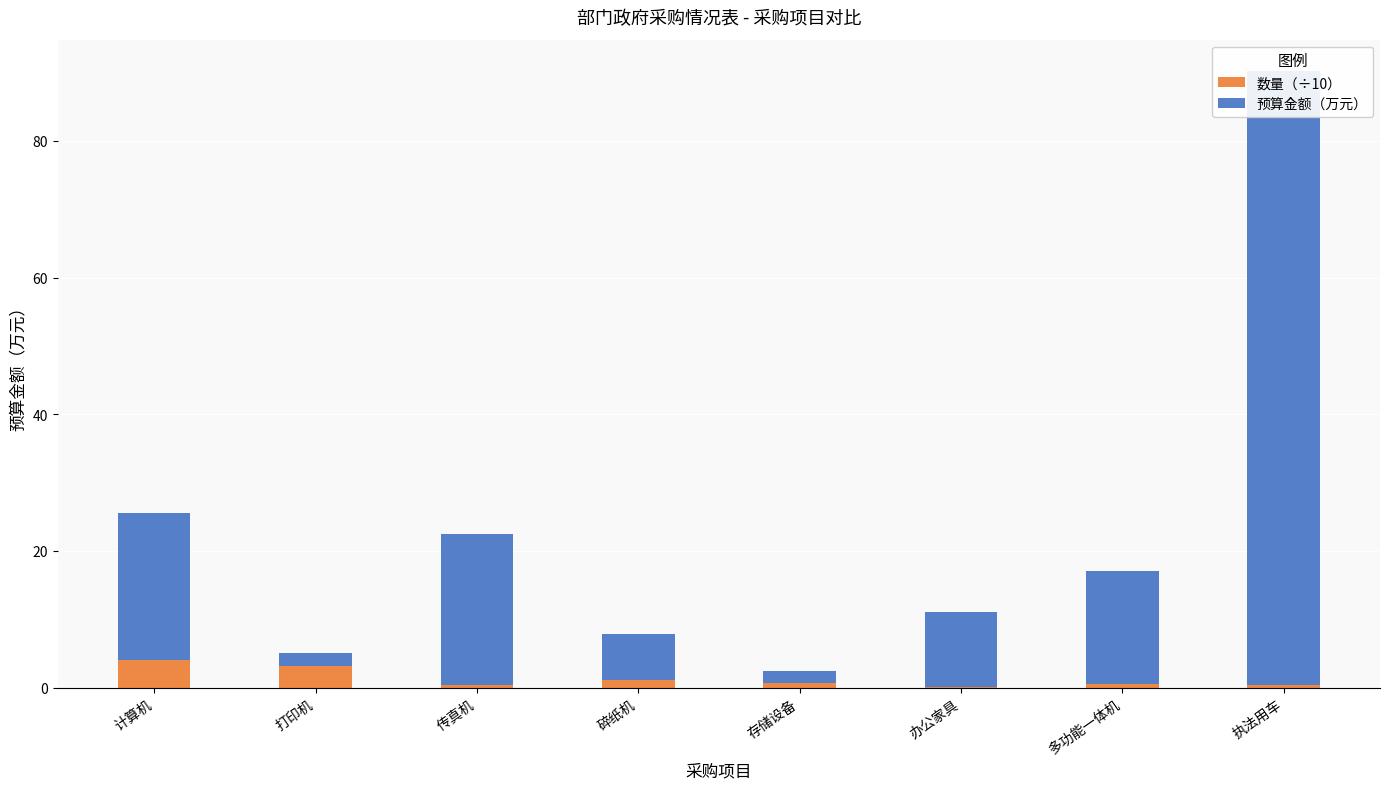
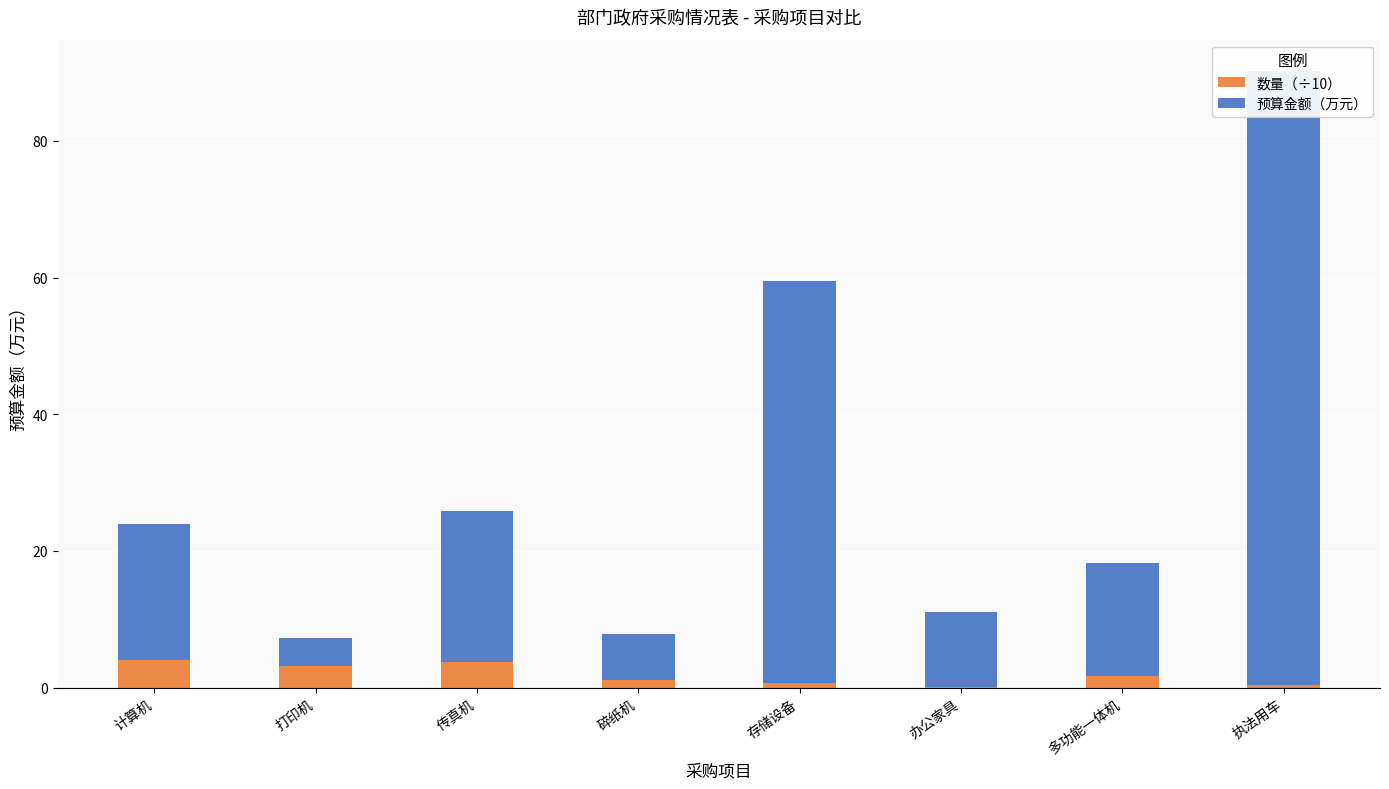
  {
    "数量（÷10）": {
      "计算机": 4,
      "打印机": 3,
-     "传真机": 0,
+     "传真机": 4,
      "碎纸机": 1,
      "存储设备": 1,
-     "多功能一体机": 1
+     "多功能一体机": 2
    },
    "预算金额（万元）": {
-     "计算机": 22,
-     "打印机": 2,
+     "计算机": 20,
+     "打印机": 4,
      "传真机": 22,
      "碎纸机": 7,
-     "存储设备": 2,
+     "存储设备": 59,
      "办公家具": 11,
      "多功能一体机": 17
    }
  }
